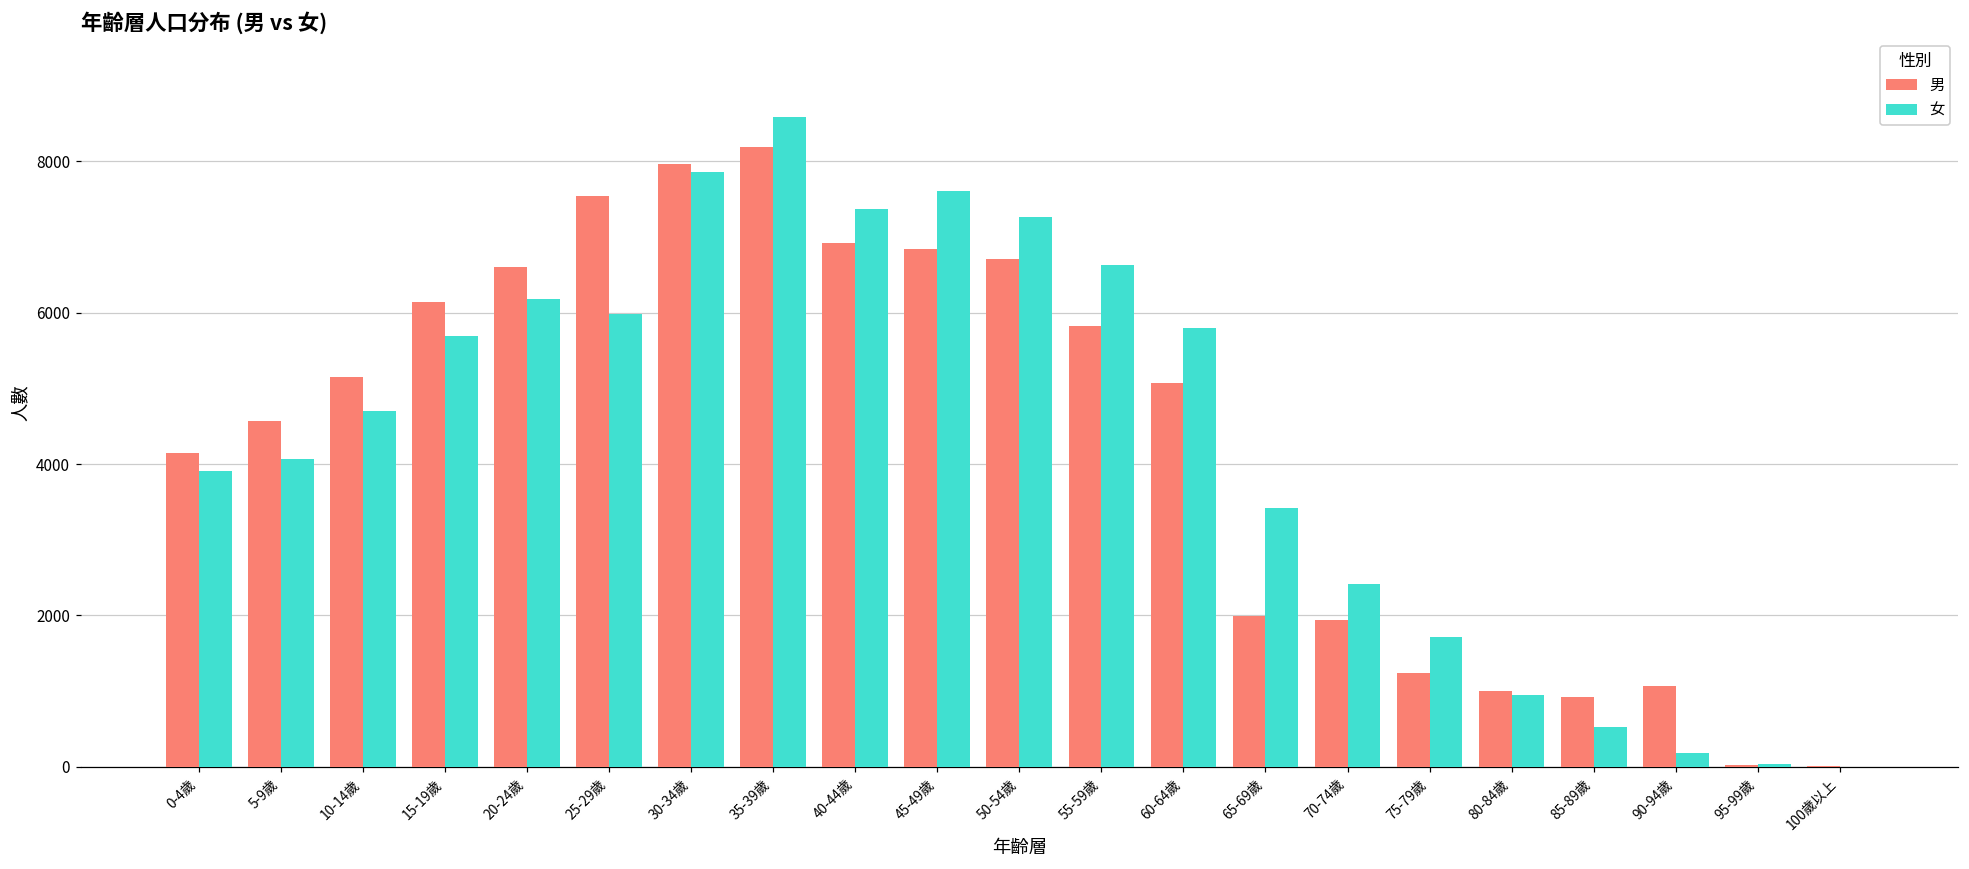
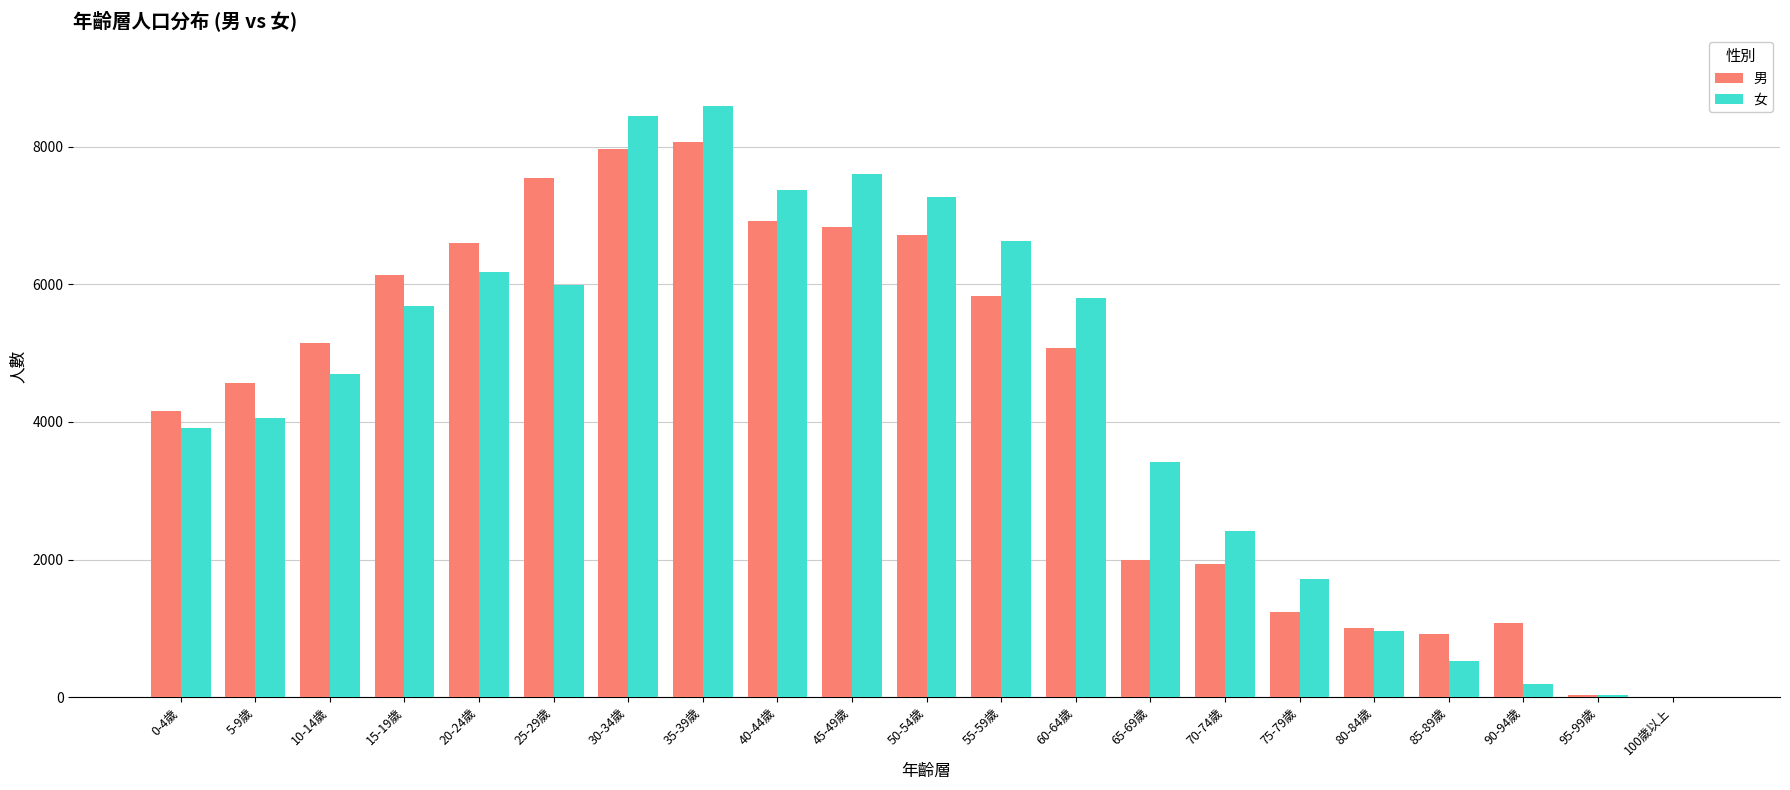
  {
    "男": {
      "0-4歲": 4200,
      "5-9歲": 4600,
      "10-14歲": 5100,
      "15-19歲": 6100,
      "20-24歲": 6600,
      "25-29歲": 7500,
      "30-34歲": 8000,
-     "35-39歲": 8200,
+     "35-39歲": 8100,
      "40-44歲": 6900,
      "45-49歲": 6800,
      "50-54歲": 6700,
      "55-59歲": 5800,
      "60-64歲": 5100,
      "65-69歲": 2000,
      "70-74歲": 1900,
      "75-79歲": 1200,
      "80-84歲": 1000,
      "85-89歲": 900,
      "90-94歲": 1100
    },
    "女": {
      "0-4歲": 3900,
      "5-9歲": 4100,
      "10-14歲": 4700,
      "15-19歲": 5700,
      "20-24歲": 6200,
      "25-29歲": 6000,
-     "30-34歲": 7900,
+     "30-34歲": 8400,
      "35-39歲": 8600,
      "40-44歲": 7400,
      "45-49歲": 7600,
      "50-54歲": 7300,
      "55-59歲": 6600,
      "60-64歲": 5800,
      "65-69歲": 3400,
      "70-74歲": 2400,
      "75-79歲": 1700,
      "80-84歲": 1000,
      "85-89歲": 500,
      "90-94歲": 200
    }
  }
